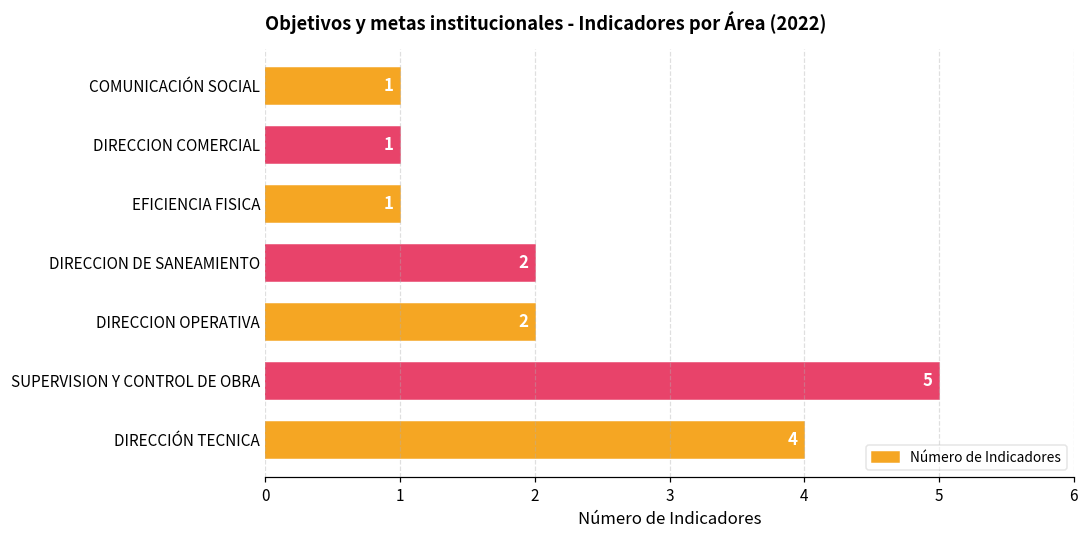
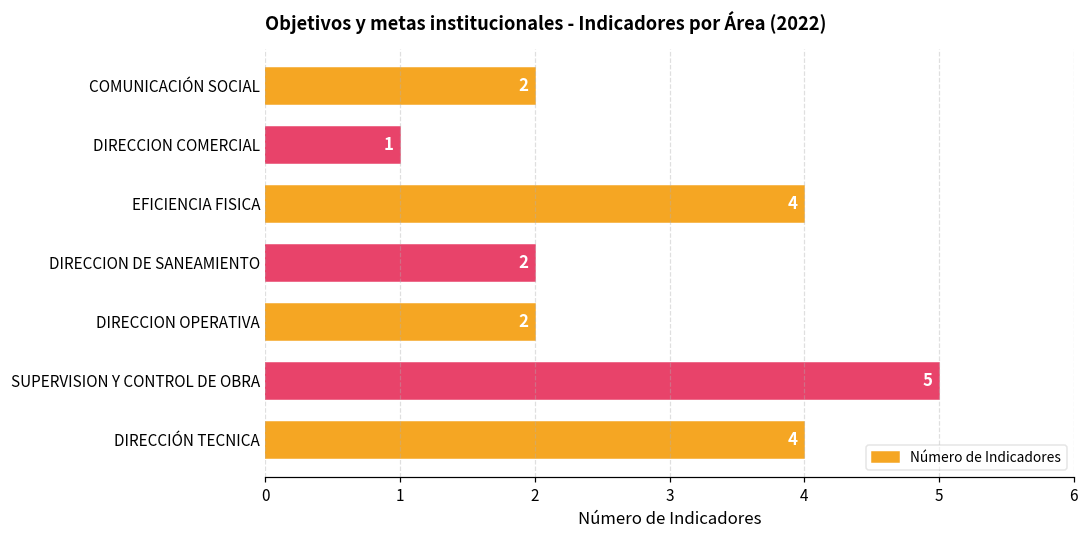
  {
-   "COMUNICACIÓN SOCIAL": 1,
+   "COMUNICACIÓN SOCIAL": 2,
    "DIRECCION COMERCIAL": 1,
-   "EFICIENCIA FISICA": 1,
+   "EFICIENCIA FISICA": 4,
    "DIRECCION DE SANEAMIENTO": 2,
    "DIRECCION OPERATIVA": 2,
    "SUPERVISION Y CONTROL DE OBRA": 5,
    "DIRECCIÓN TECNICA": 4
  }
